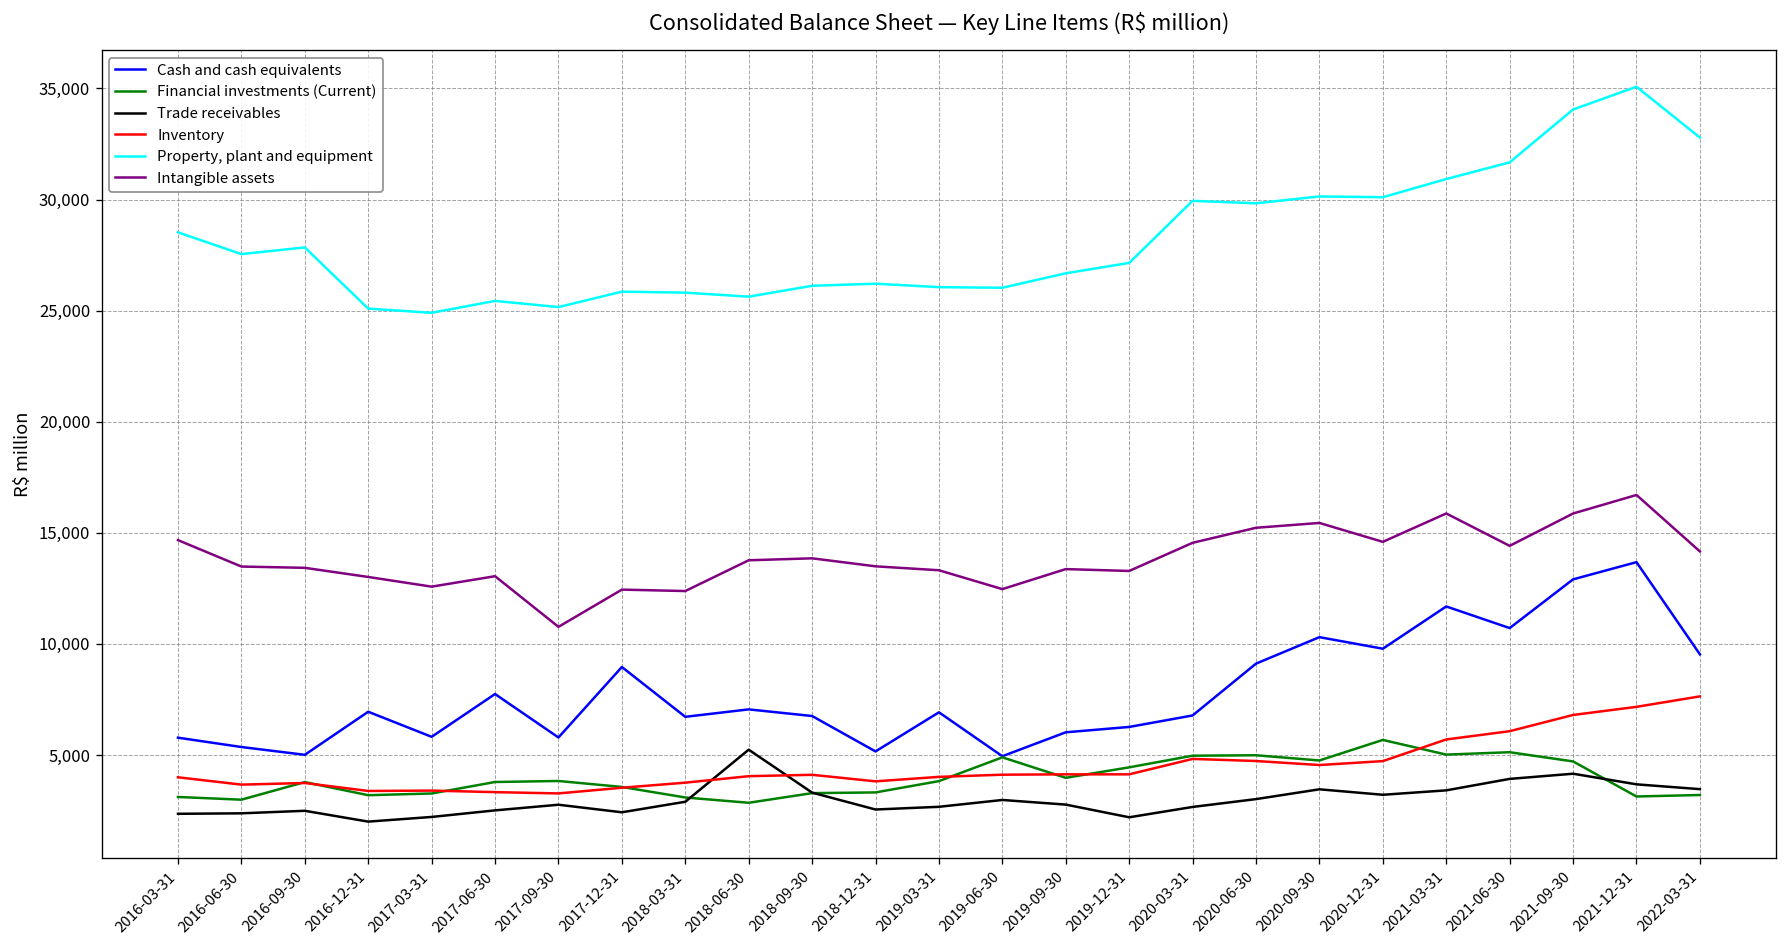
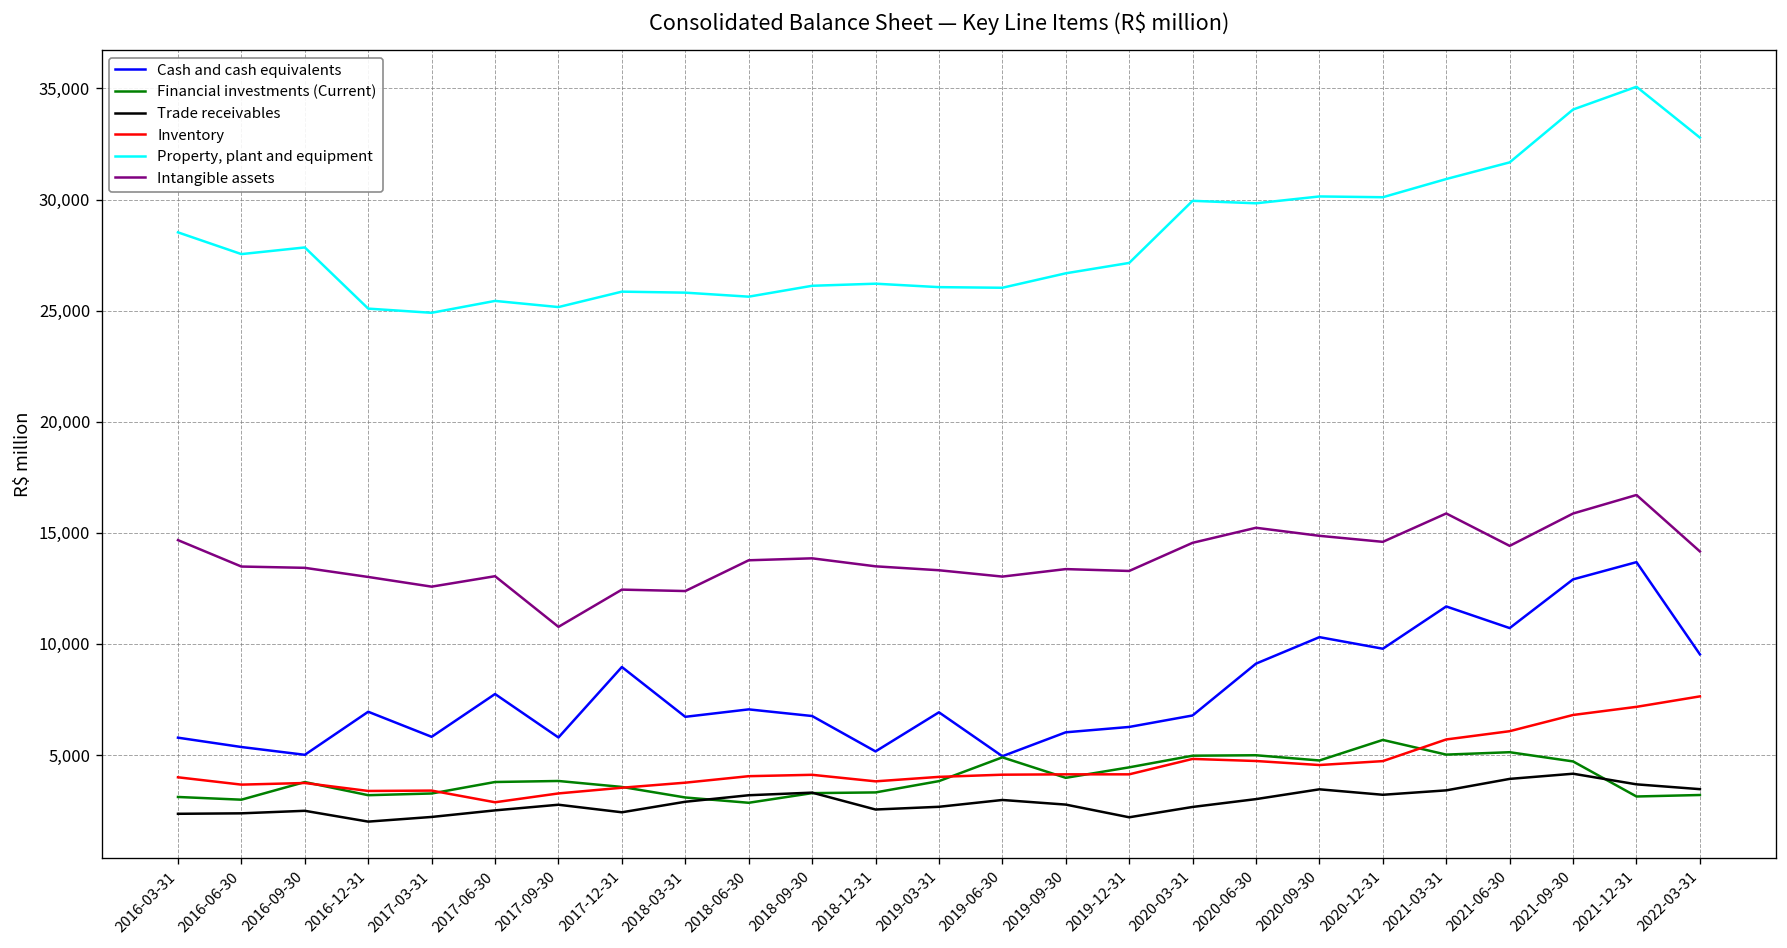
  {
    "Cash and cash equivalents": {
      "2016-03-31": "5,800",
      "2016-06-30": "5,400",
      "2016-09-30": "5,000",
      "2016-12-31": "6,900",
      "2017-03-31": "5,800",
      "2017-06-30": "7,700",
      "2017-09-30": "5,800",
      "2017-12-31": "9,000",
      "2018-03-31": "6,700",
      "2018-06-30": "7,100",
      "2018-09-30": "6,800",
      "2018-12-31": "5,200",
      "2019-03-31": "6,900",
      "2019-09-30": "6,000",
      "2019-12-31": "6,300",
      "2020-03-31": "6,800",
      "2020-06-30": "9,100",
      "2020-09-30": "10,300",
      "2020-12-31": "9,800",
      "2021-03-31": "11,700",
      "2021-06-30": "10,700",
      "2021-09-30": "12,900",
      "2021-12-31": "13,700",
      "2022-03-31": "9,500"
    },
    "Financial investments (Current)": {
      "2016-03-31": "3,100",
      "2016-06-30": "3,000",
      "2016-12-31": "3,200",
      "2017-06-30": "3,800",
      "2017-09-30": "3,800",
      "2018-03-31": "3,100",
      "2018-06-30": "2,800",
      "2018-12-31": "3,300",
      "2019-03-31": "3,800",
      "2019-09-30": "4,000",
      "2019-12-31": "4,400",
      "2020-03-31": "5,000",
      "2020-06-30": "5,000",
      "2020-09-30": "4,800",
      "2020-12-31": "5,700",
      "2021-03-31": "5,000",
      "2021-06-30": "5,100",
      "2021-09-30": "4,700",
      "2021-12-31": "3,100",
      "2022-03-31": "3,200"
    },
    "Trade receivables": {
      "2016-03-31": "2,400",
      "2016-06-30": "2,400",
      "2016-09-30": "2,500",
      "2016-12-31": "2,000",
      "2017-03-31": "2,200",
      "2017-06-30": "2,500",
      "2017-09-30": "2,800",
      "2017-12-31": "2,400",
      "2018-03-31": "2,900",
-     "2018-06-30": "5,200",
+     "2018-06-30": "3,200",
      "2018-12-31": "2,500",
      "2019-03-31": "2,700",
      "2019-06-30": "3,000",
      "2019-09-30": "2,800",
      "2019-12-31": "2,200",
      "2020-03-31": "2,700",
      "2020-06-30": "3,000",
      "2020-09-30": "3,500",
      "2020-12-31": "3,200",
      "2021-03-31": "3,400",
      "2021-06-30": "3,900",
      "2021-09-30": "4,200",
      "2021-12-31": "3,700",
      "2022-03-31": "3,500"
    },
    "Inventory": {
      "2016-03-31": "4,000",
      "2016-06-30": "3,700",
      "2016-12-31": "3,400",
-     "2017-06-30": "3,300",
+     "2017-06-30": "2,900",
      "2017-09-30": "3,300",
      "2018-03-31": "3,800",
      "2018-06-30": "4,000",
      "2018-09-30": "4,100",
      "2018-12-31": "3,800",
      "2019-03-31": "4,000",
      "2019-06-30": "4,100",
      "2019-09-30": "4,100",
      "2019-12-31": "4,100",
      "2020-03-31": "4,800",
      "2020-06-30": "4,700",
      "2020-09-30": "4,500",
      "2020-12-31": "4,700",
      "2021-03-31": "5,700",
      "2021-06-30": "6,100",
      "2021-09-30": "6,800",
      "2021-12-31": "7,200",
      "2022-03-31": "7,600"
    },
    "Property, plant and equipment": {
      "2016-03-31": "28,500",
      "2016-06-30": "27,500",
      "2016-09-30": "27,800",
      "2016-12-31": "25,100",
      "2017-03-31": "24,900",
      "2017-06-30": "25,400",
      "2017-09-30": "25,200",
      "2017-12-31": "25,900",
      "2018-03-31": "25,800",
      "2018-06-30": "25,600",
      "2018-09-30": "26,100",
      "2018-12-31": "26,200",
      "2019-03-31": "26,100",
      "2019-06-30": "26,000",
      "2019-09-30": "26,700",
      "2019-12-31": "27,100",
      "2020-03-31": "29,900",
      "2020-06-30": "29,800",
      "2020-09-30": "30,100",
      "2020-12-31": "30,100",
      "2021-03-31": "30,900",
      "2021-06-30": "31,700",
      "2021-09-30": "34,100",
      "2021-12-31": "35,100",
      "2022-03-31": "32,800"
    },
    "Intangible assets": {
      "2016-03-31": "14,700",
      "2016-06-30": "13,500",
      "2016-09-30": "13,400",
      "2016-12-31": "13,000",
      "2017-03-31": "12,600",
      "2017-06-30": "13,000",
      "2017-09-30": "10,800",
      "2017-12-31": "12,400",
      "2018-03-31": "12,400",
      "2018-06-30": "13,800",
      "2018-09-30": "13,900",
      "2018-12-31": "13,500",
      "2019-03-31": "13,300",
-     "2019-06-30": "12,500",
+     "2019-06-30": "13,000",
      "2019-09-30": "13,400",
      "2019-12-31": "13,300",
      "2020-03-31": "14,600",
      "2020-06-30": "15,200",
-     "2020-09-30": "15,400",
+     "2020-09-30": "14,900",
      "2020-12-31": "14,600",
      "2021-03-31": "15,900",
      "2021-06-30": "14,400",
      "2021-09-30": "15,900",
      "2021-12-31": "16,700",
      "2022-03-31": "14,200"
    }
  }
